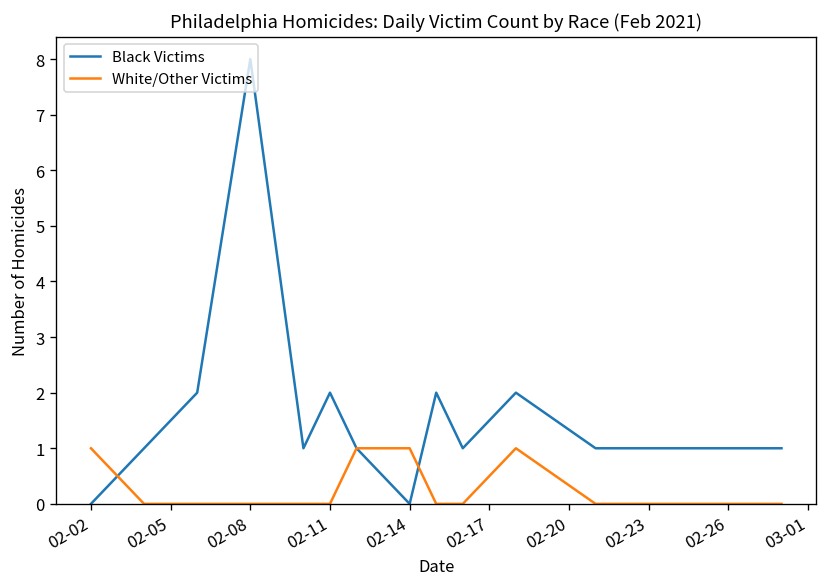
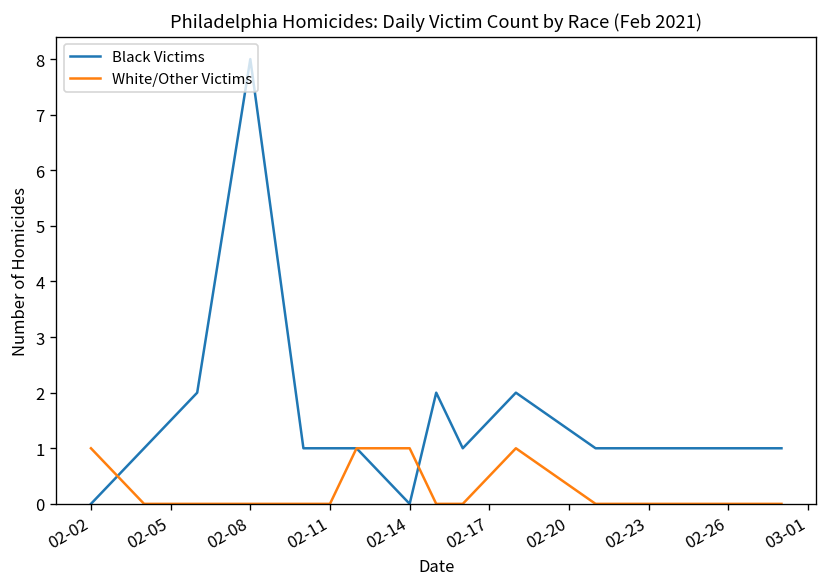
  {
    "Black Victims": {
      "02-02": 0,
-     "02-11": 2,
+     "02-11": 1,
      "02-14": 0
    },
    "White/Other Victims": {
      "02-02": 1,
      "02-08": 0,
      "02-11": 0,
      "02-14": 1
    }
  }
